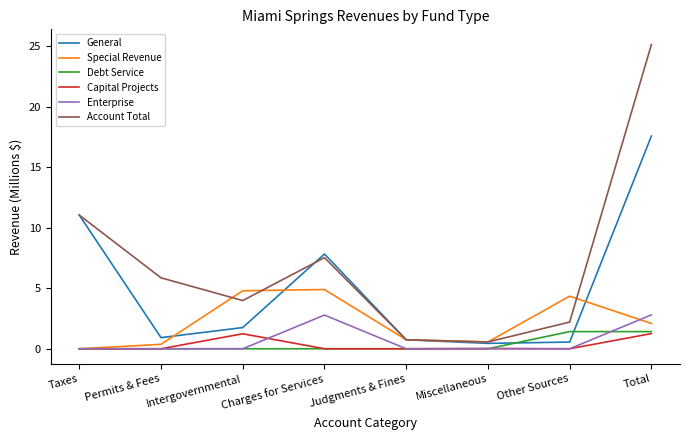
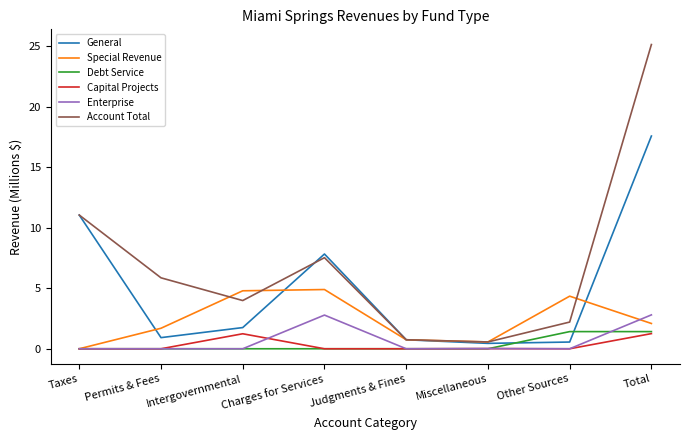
  {
    "General": {
      "Permits & Fees": 0.9,
      "Intergovernmental": 1.8,
      "Charges for Services": 7.8,
      "Other Sources": 0.6,
      "Total": 17.6
    },
    "Special Revenue": {
-     "Permits & Fees": 0.4,
+     "Permits & Fees": 1.7,
      "Intergovernmental": 4.8,
      "Charges for Services": 4.9,
      "Other Sources": 4.3,
      "Total": 2.1
    },
    "Debt Service": {
      "Other Sources": 1.4
    },
    "Capital Projects": {
      "Intergovernmental": 1.2
    },
    "Enterprise": {
      "Charges for Services": 2.8,
      "Total": 2.8
    },
    "Account Total": {
      "Permits & Fees": 5.9,
      "Intergovernmental": 4.0,
      "Charges for Services": 7.5,
      "Other Sources": 2.2,
      "Total": 25.1
    }
  }
